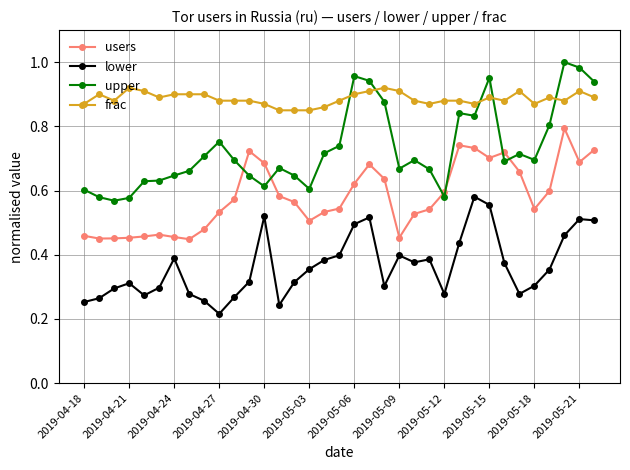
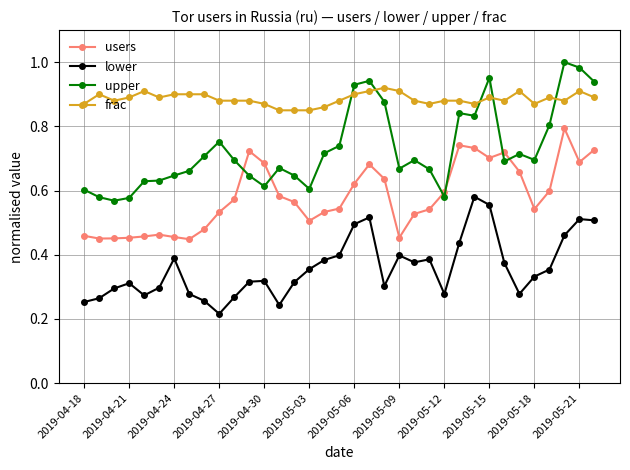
  {
    "users": {
      "2019-04-18": 0.46,
      "2019-04-21": 0.45,
      "2019-04-24": 0.46,
      "2019-04-27": 0.53,
      "2019-04-30": 0.69,
      "2019-05-03": 0.51,
      "2019-05-06": 0.62,
      "2019-05-09": 0.45,
      "2019-05-12": 0.59,
      "2019-05-15": 0.70,
      "2019-05-18": 0.54,
      "2019-05-21": 0.69
    },
    "lower": {
      "2019-04-18": 0.25,
      "2019-04-21": 0.31,
      "2019-04-24": 0.39,
      "2019-04-27": 0.22,
-     "2019-04-30": 0.52,
+     "2019-04-30": 0.32,
      "2019-05-03": 0.35,
      "2019-05-06": 0.50,
      "2019-05-09": 0.40,
      "2019-05-12": 0.28,
      "2019-05-15": 0.56,
-     "2019-05-18": 0.30,
+     "2019-05-18": 0.33,
      "2019-05-21": 0.51
    },
    "upper": {
      "2019-04-18": 0.60,
      "2019-04-21": 0.58,
      "2019-04-24": 0.65,
      "2019-04-27": 0.75,
      "2019-04-30": 0.61,
      "2019-05-03": 0.61,
-     "2019-05-06": 0.96,
+     "2019-05-06": 0.93,
      "2019-05-09": 0.67,
      "2019-05-12": 0.58,
      "2019-05-15": 0.95,
      "2019-05-18": 0.70,
      "2019-05-21": 0.98
    },
    "frac": {
      "2019-04-18": 0.87,
-     "2019-04-21": 0.92,
+     "2019-04-21": 0.89,
      "2019-04-24": 0.90,
      "2019-04-27": 0.88,
      "2019-04-30": 0.87,
      "2019-05-03": 0.85,
      "2019-05-06": 0.90,
      "2019-05-09": 0.91,
      "2019-05-12": 0.88,
      "2019-05-15": 0.89,
      "2019-05-18": 0.87,
      "2019-05-21": 0.91
    }
  }
